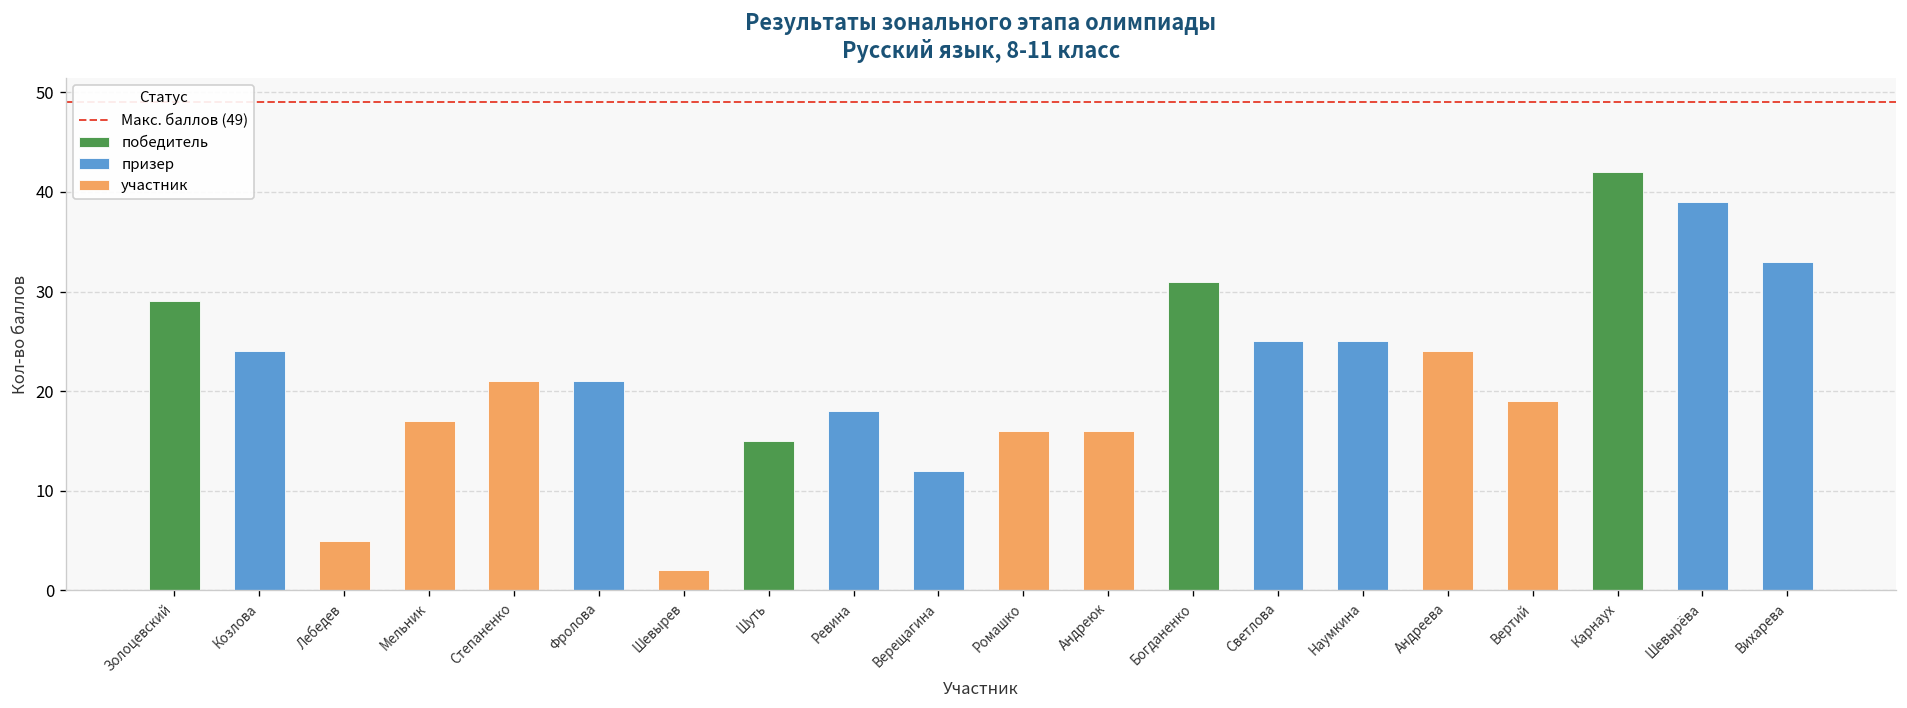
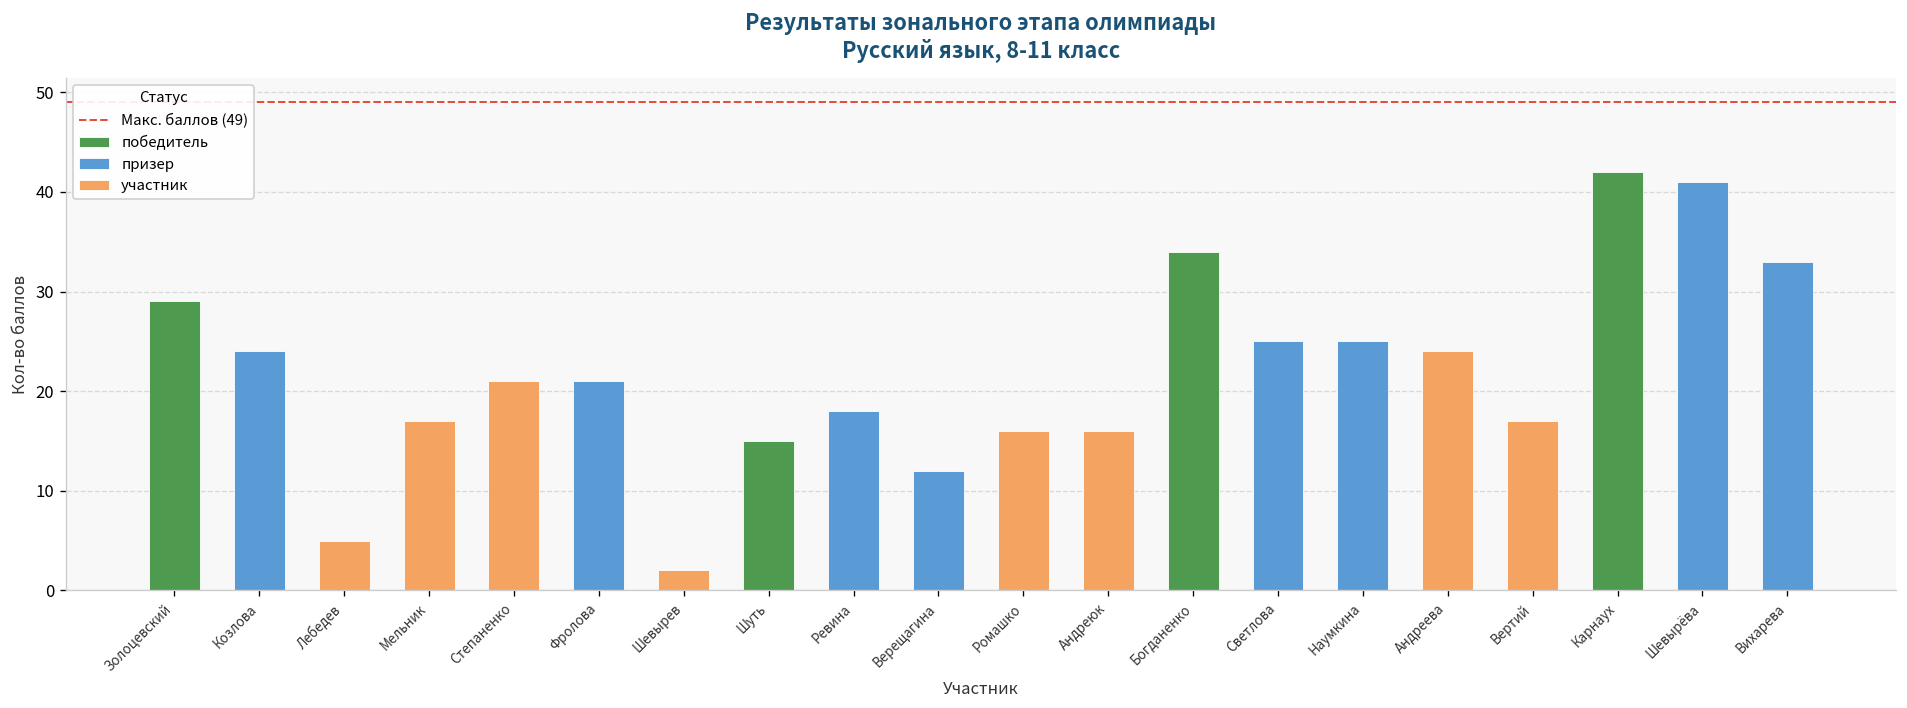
  {
    "победитель": {
      "Золоцевский": 29,
      "Шуть": 15,
-     "Богданенко": 31,
+     "Богданенко": 34,
      "Карнаух": 42
    },
    "призер": {
      "Козлова": 24,
      "Фролова": 21,
      "Ревина": 18,
      "Верещагина": 12,
      "Светлова": 25,
      "Наумкина": 25,
-     "Шевырёва": 39,
+     "Шевырёва": 41,
      "Вихарева": 33
    },
    "участник": {
      "Лебедев": 5,
      "Мельник": 17,
      "Степаненко": 21,
      "Шевырев": 2,
      "Ромашко": 16,
      "Андреюк": 16,
      "Андреева": 24,
-     "Вертий": 19
+     "Вертий": 17
    }
  }
